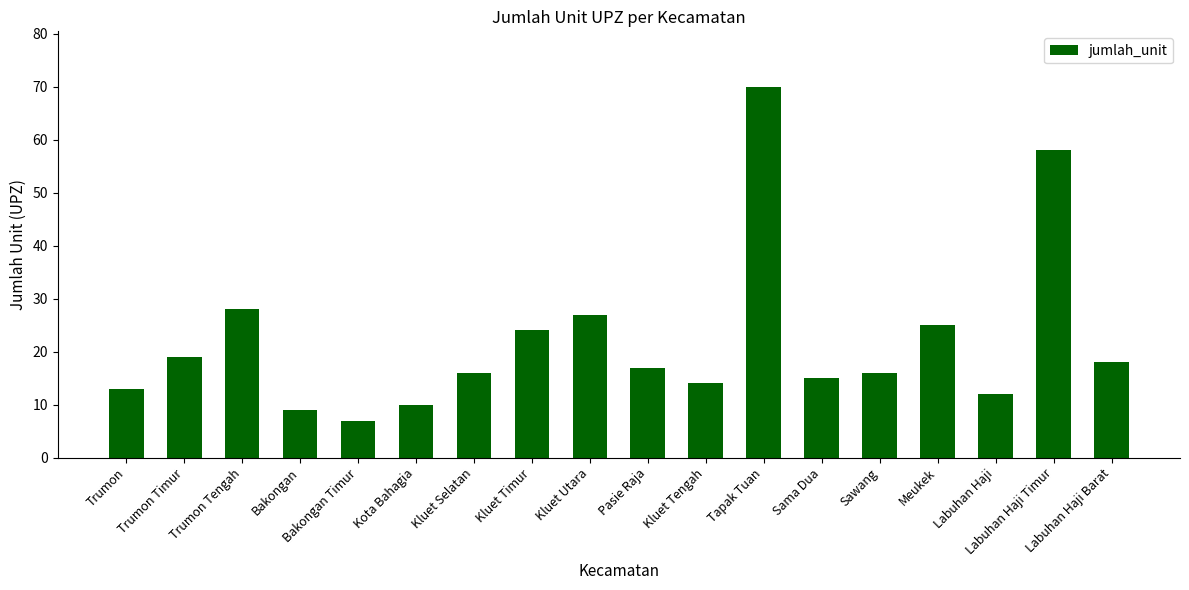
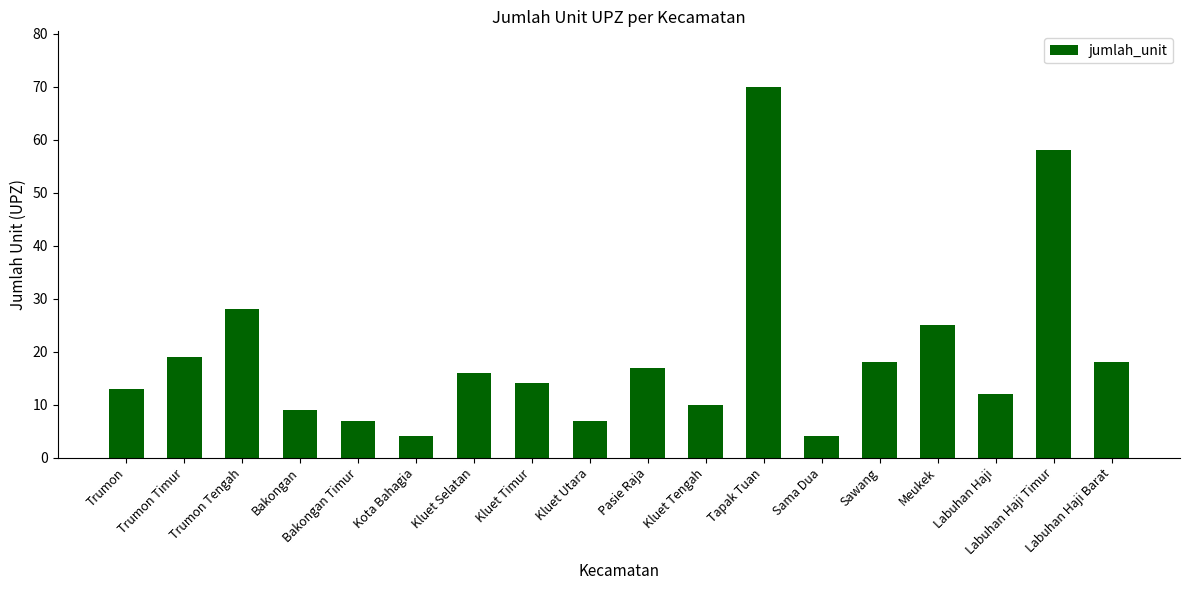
  {
    "Trumon": 13,
    "Trumon Timur": 19,
    "Trumon Tengah": 28,
    "Bakongan": 9,
    "Bakongan Timur": 7,
-   "Kota Bahagia": 10,
+   "Kota Bahagia": 4,
    "Kluet Selatan": 16,
-   "Kluet Timur": 24,
-   "Kluet Utara": 27,
+   "Kluet Timur": 14,
+   "Kluet Utara": 7,
    "Pasie Raja": 17,
-   "Kluet Tengah": 14,
+   "Kluet Tengah": 10,
    "Tapak Tuan": 70,
-   "Sama Dua": 15,
-   "Sawang": 16,
+   "Sama Dua": 4,
+   "Sawang": 18,
    "Meukek": 25,
    "Labuhan Haji": 12,
    "Labuhan Haji Timur": 58,
    "Labuhan Haji Barat": 18
  }
